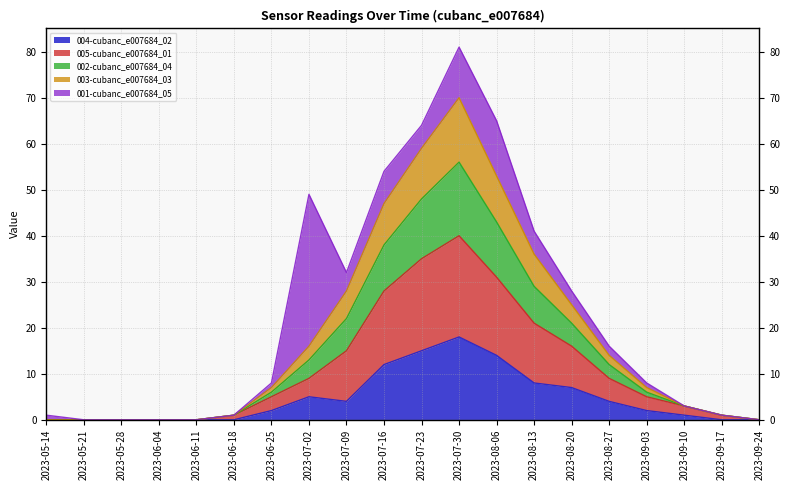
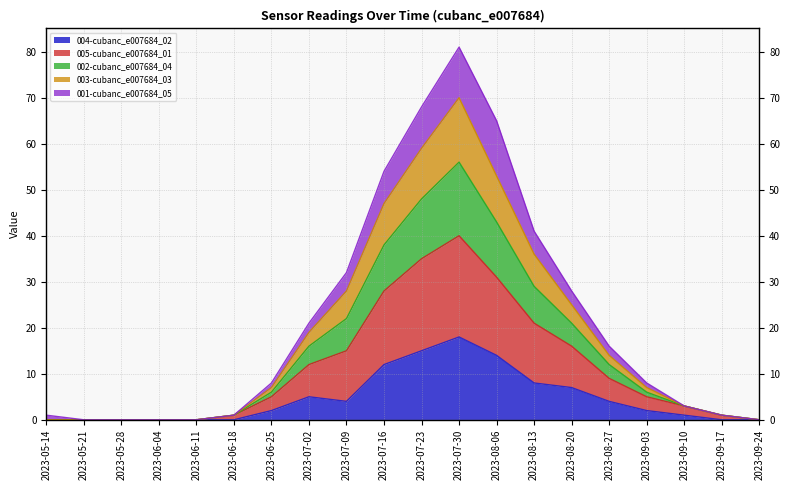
  {
    "004-cubanc_e007684_02": {
      "2023-06-18": 0,
      "2023-06-25": 2,
      "2023-07-02": 5,
      "2023-07-09": 4,
      "2023-07-16": 12,
      "2023-07-23": 15,
      "2023-07-30": 18,
      "2023-08-06": 14,
      "2023-08-13": 8,
      "2023-08-20": 7,
      "2023-08-27": 4,
      "2023-09-03": 2,
      "2023-09-10": 1,
      "2023-09-17": 0
    },
    "005-cubanc_e007684_01": {
      "2023-06-25": 3,
-     "2023-07-02": 4,
+     "2023-07-02": 7,
      "2023-07-09": 11,
      "2023-07-16": 16,
      "2023-07-23": 20,
      "2023-07-30": 22,
      "2023-08-06": 17,
      "2023-08-13": 13,
      "2023-08-20": 9,
      "2023-08-27": 5,
      "2023-09-03": 3
    },
    "002-cubanc_e007684_04": {
      "2023-06-25": 1,
      "2023-07-02": 4,
      "2023-07-09": 7,
      "2023-07-16": 10,
      "2023-07-23": 13,
      "2023-07-30": 16,
      "2023-08-06": 12,
      "2023-08-13": 8,
      "2023-08-20": 5,
      "2023-08-27": 3,
      "2023-09-03": 1
    },
    "003-cubanc_e007684_03": {
      "2023-06-25": 1,
      "2023-07-02": 3,
      "2023-07-09": 6,
      "2023-07-16": 9,
      "2023-07-23": 11,
      "2023-07-30": 14,
      "2023-08-06": 10,
      "2023-08-13": 7,
      "2023-08-20": 4,
      "2023-08-27": 2,
      "2023-09-03": 1
    },
    "001-cubanc_e007684_05": {
      "2023-05-14": 1,
      "2023-06-25": 1,
-     "2023-07-02": 33,
+     "2023-07-02": 2,
      "2023-07-09": 4,
      "2023-07-16": 7,
-     "2023-07-23": 5,
+     "2023-07-23": 9,
      "2023-07-30": 11,
      "2023-08-06": 12,
      "2023-08-13": 5,
      "2023-08-20": 3,
      "2023-08-27": 2,
      "2023-09-03": 1
    }
  }
